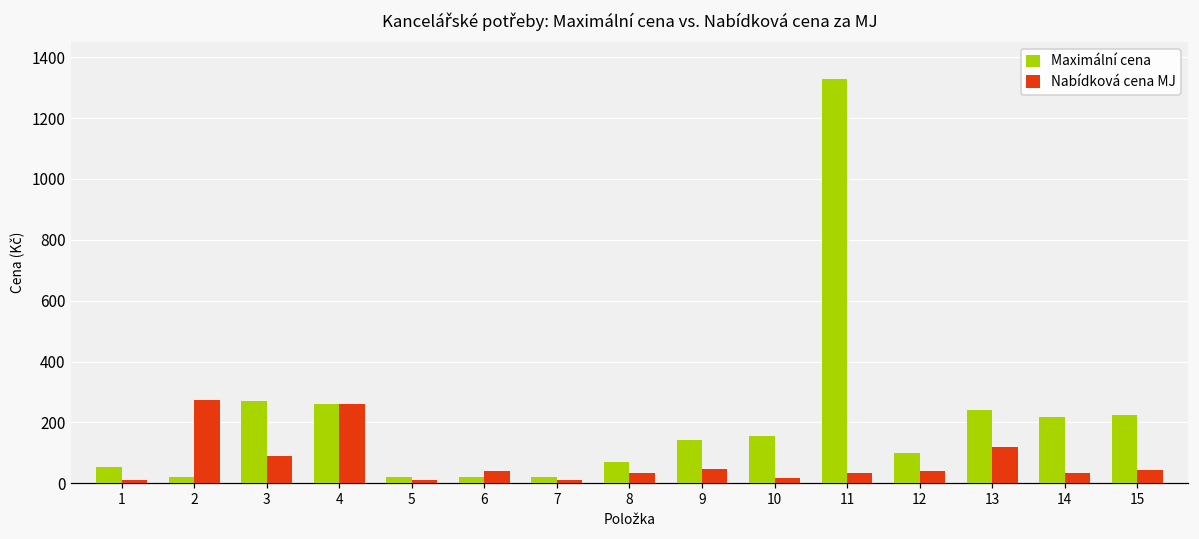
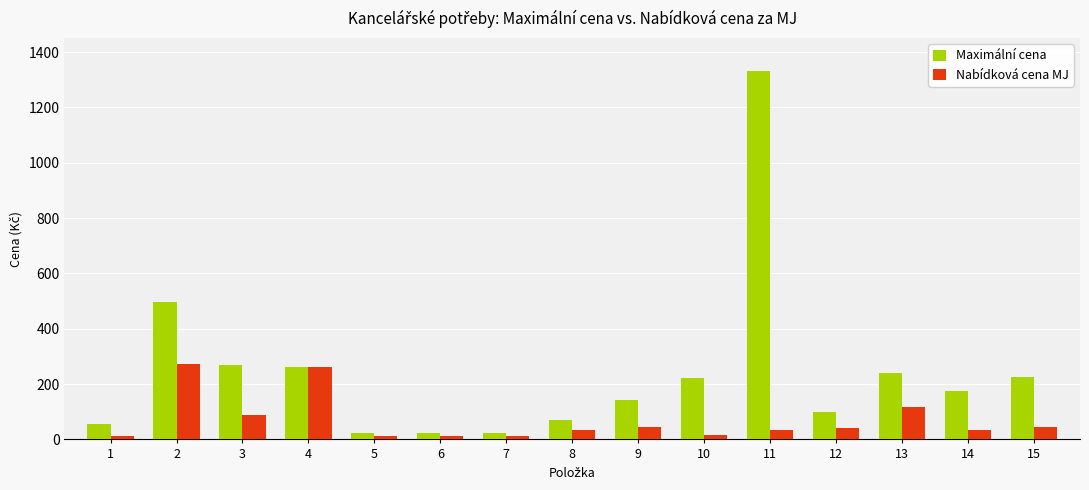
  {
    "Maximální cena": {
      "1": 60,
-     "2": 20,
+     "2": 500,
      "3": 270,
      "4": 260,
      "5": 20,
      "6": 20,
      "7": 20,
      "8": 70,
      "9": 140,
-     "10": 150,
+     "10": 220,
      "11": 1330,
      "12": 100,
      "13": 240,
-     "14": 220,
+     "14": 180,
      "15": 230
    },
    "Nabídková cena MJ": {
      "1": 10,
      "2": 270,
      "3": 90,
      "4": 260,
      "5": 10,
-     "6": 40,
+     "6": 10,
      "7": 10,
      "8": 40,
      "9": 50,
      "10": 20,
      "11": 40,
      "12": 40,
      "13": 120,
      "14": 40,
      "15": 50
    }
  }
